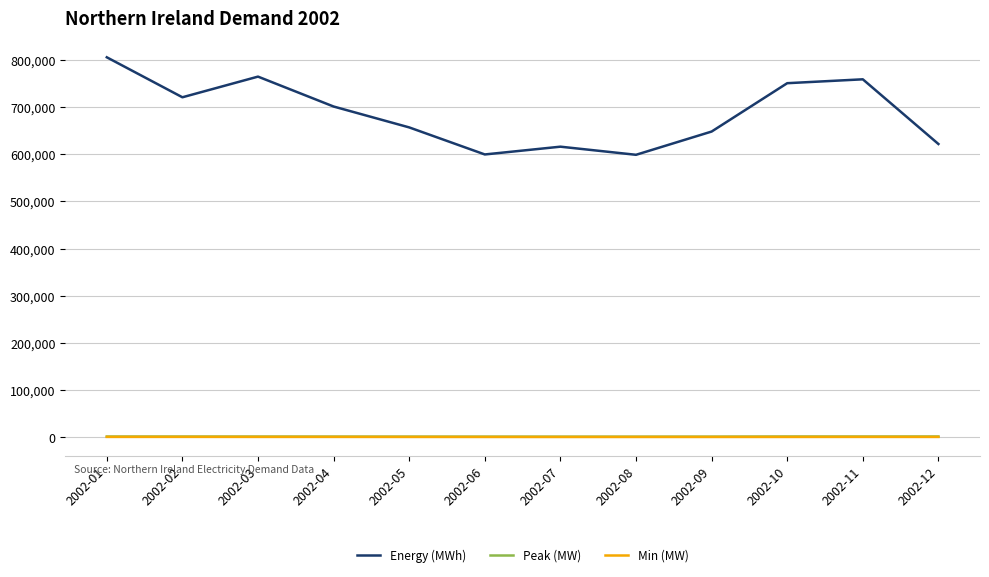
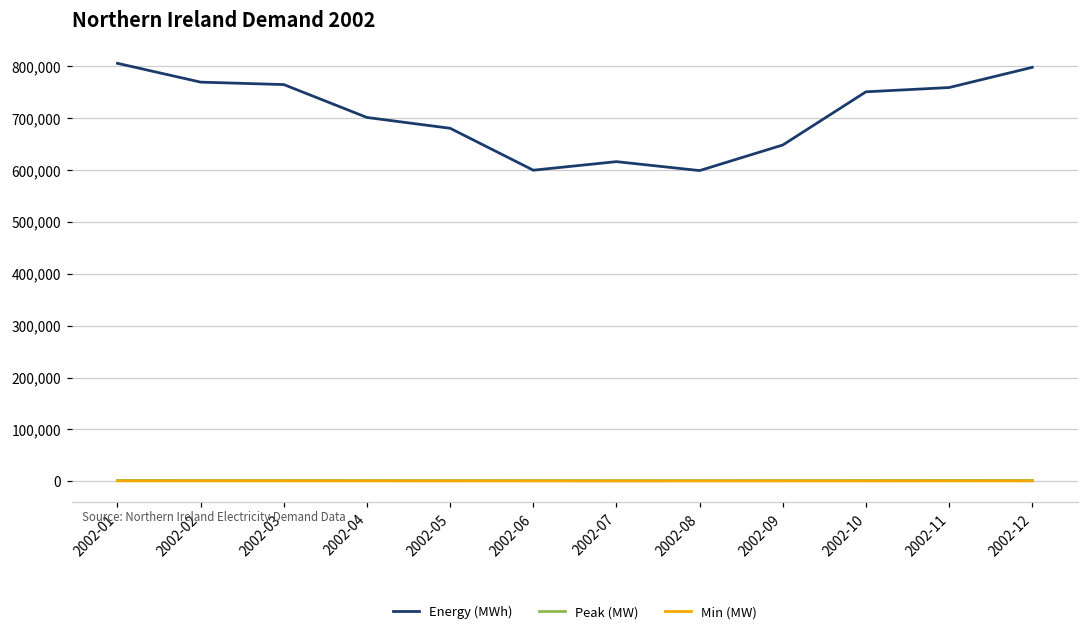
  {
    "Energy (MWh)": {
      "2002-01": "810,000",
-     "2002-02": "720,000",
+     "2002-02": "770,000",
      "2002-03": "760,000",
      "2002-04": "700,000",
-     "2002-05": "660,000",
+     "2002-05": "680,000",
      "2002-06": "600,000",
      "2002-07": "620,000",
      "2002-08": "600,000",
      "2002-09": "650,000",
      "2002-10": "750,000",
      "2002-11": "760,000",
-     "2002-12": "620,000"
+     "2002-12": "800,000"
    }
  }
